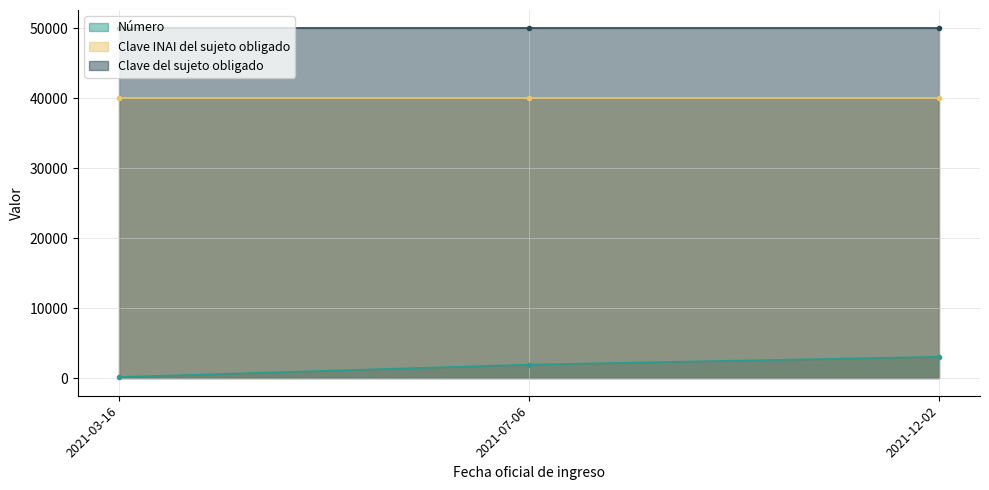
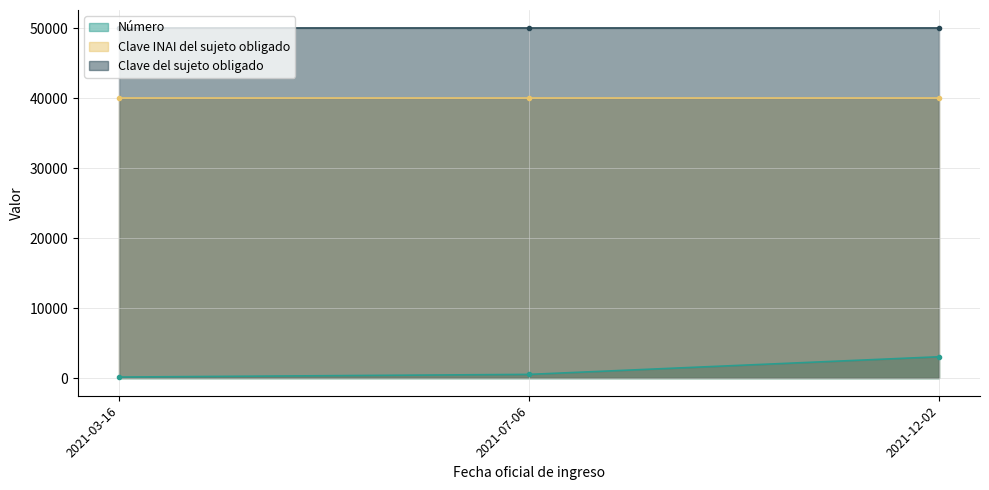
  {
    "Número": {
      "2021-03-16": 0,
-     "2021-07-06": 2000,
+     "2021-07-06": 1000,
      "2021-12-02": 3000
    },
    "Clave INAI del sujeto obligado": {
      "2021-03-16": 40000,
      "2021-07-06": 40000,
      "2021-12-02": 40000
    },
    "Clave del sujeto obligado": {
      "2021-07-06": 50000,
      "2021-12-02": 50000
    }
  }
